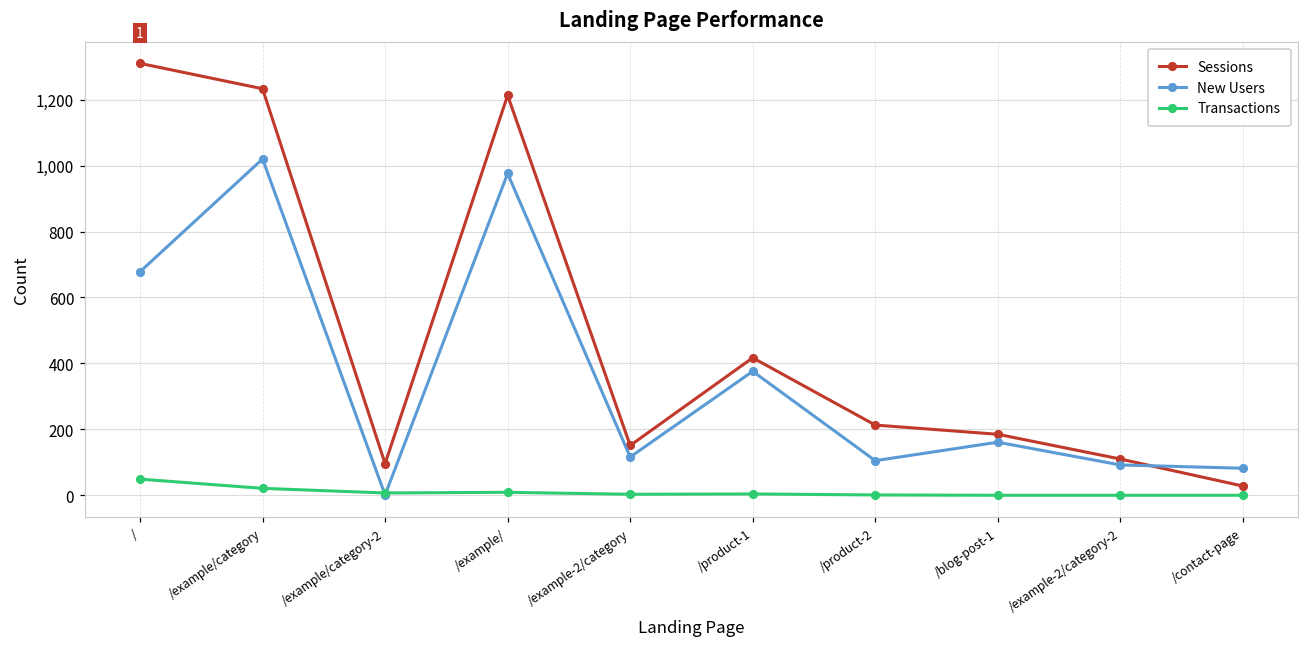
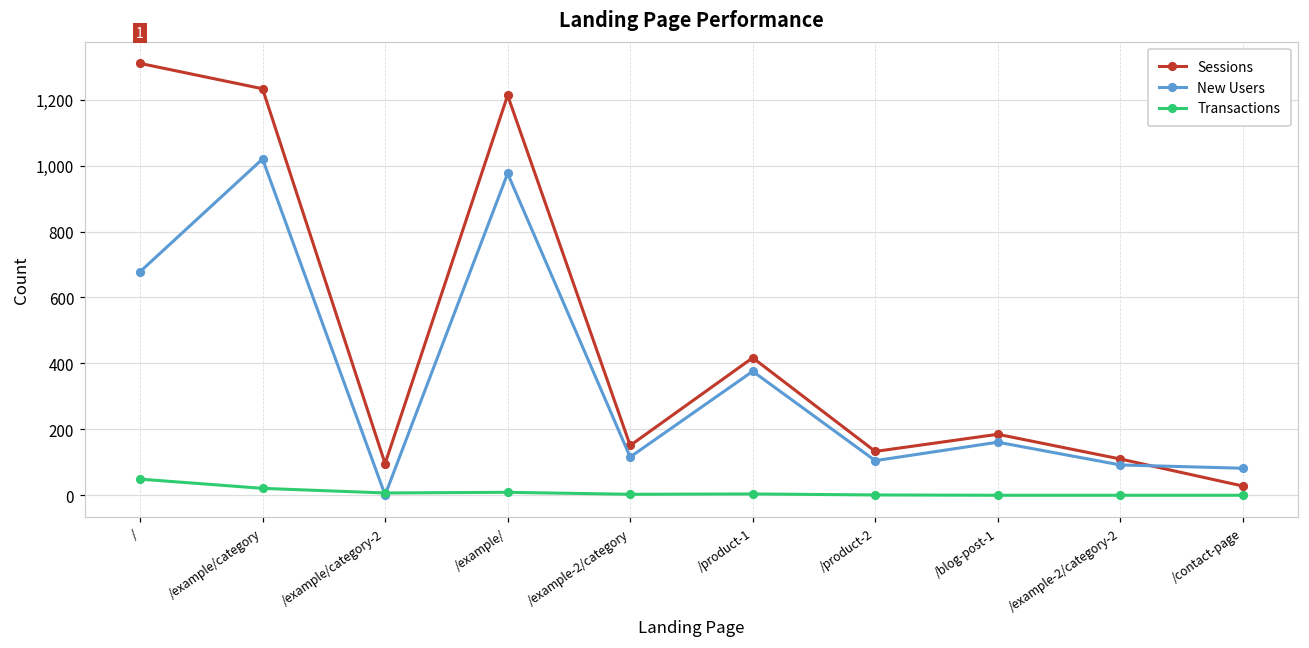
  {
    "Sessions": {
      "/example/category": "1,230",
      "/example/category-2": "100",
      "/example/": "1,210",
      "/example-2/category": "150",
      "/product-1": "420",
-     "/product-2": "210",
+     "/product-2": "130",
      "/blog-post-1": "190",
      "/example-2/category-2": "110",
      "/contact-page": "30"
    },
    "New Users": {
      "/": "680",
      "/example/category": "1,020",
      "/example/": "980",
      "/example-2/category": "120",
      "/product-1": "380",
      "/product-2": "110",
      "/blog-post-1": "160",
      "/example-2/category-2": "90",
      "/contact-page": "80"
    },
    "Transactions": {
      "/": "50",
      "/example/category": "20",
      "/example/": "10",
      "/example-2/category": "0",
      "/product-1": "0",
      "/product-2": "0",
      "/blog-post-1": "0",
      "/example-2/category-2": "0",
      "/contact-page": "0"
    }
  }
